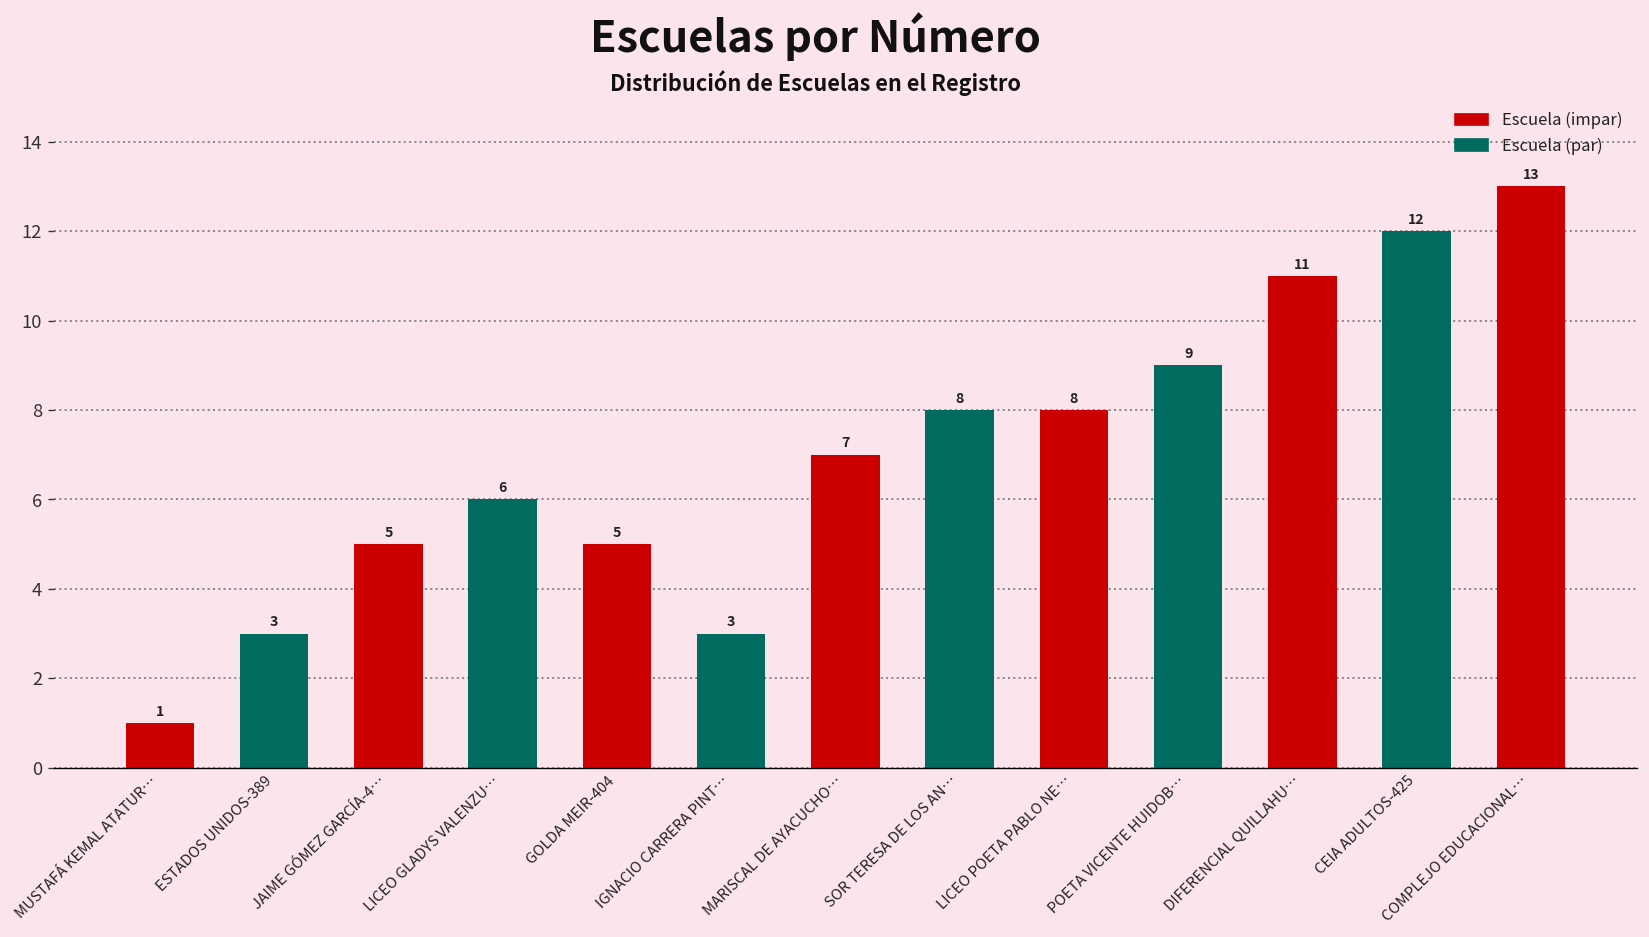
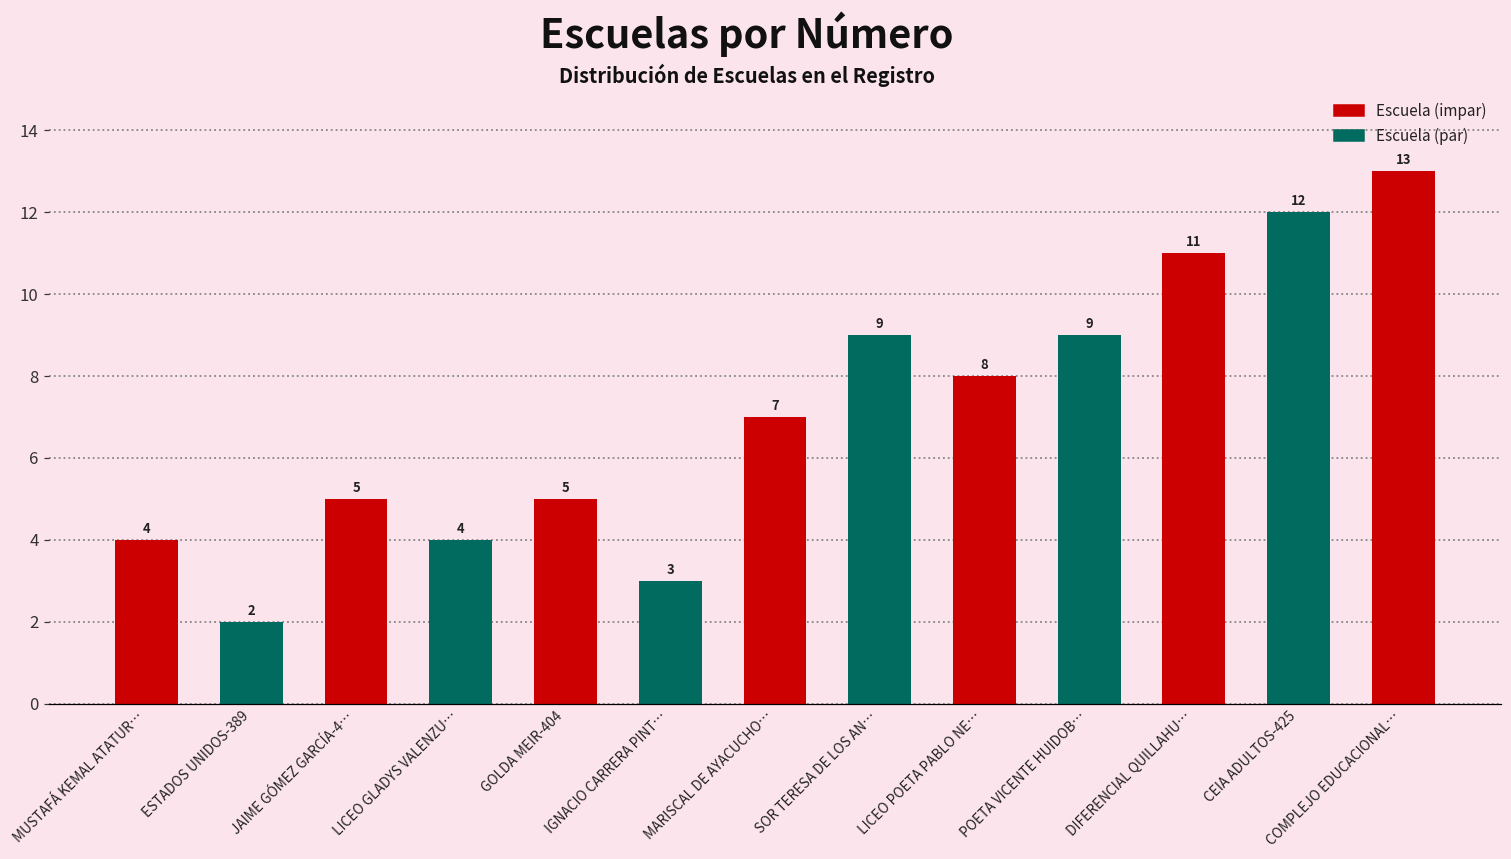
  {
-   "MUSTAFÁ KEMAL ATATUR…": 1,
-   "ESTADOS UNIDOS-389": 3,
+   "MUSTAFÁ KEMAL ATATUR…": 4,
+   "ESTADOS UNIDOS-389": 2,
    "JAIME GÓMEZ GARCÍA-4…": 5,
-   "LICEO GLADYS VALENZU…": 6,
+   "LICEO GLADYS VALENZU…": 4,
    "GOLDA MEIR-404": 5,
    "IGNACIO CARRERA PINT…": 3,
    "MARISCAL DE AYACUCHO…": 7,
-   "SOR TERESA DE LOS AN…": 8,
+   "SOR TERESA DE LOS AN…": 9,
    "LICEO POETA PABLO NE…": 8,
    "POETA VICENTE HUIDOB…": 9,
    "DIFERENCIAL QUILLAHU…": 11,
    "CEIA ADULTOS-425": 12,
    "COMPLEJO EDUCACIONAL…": 13
  }
